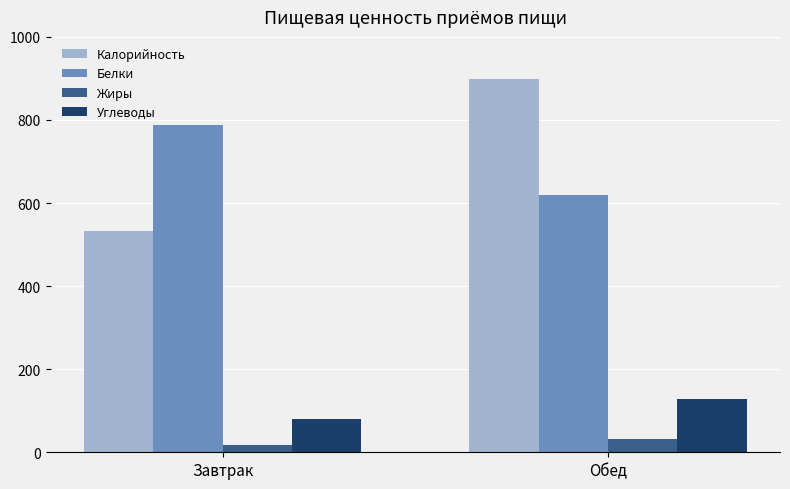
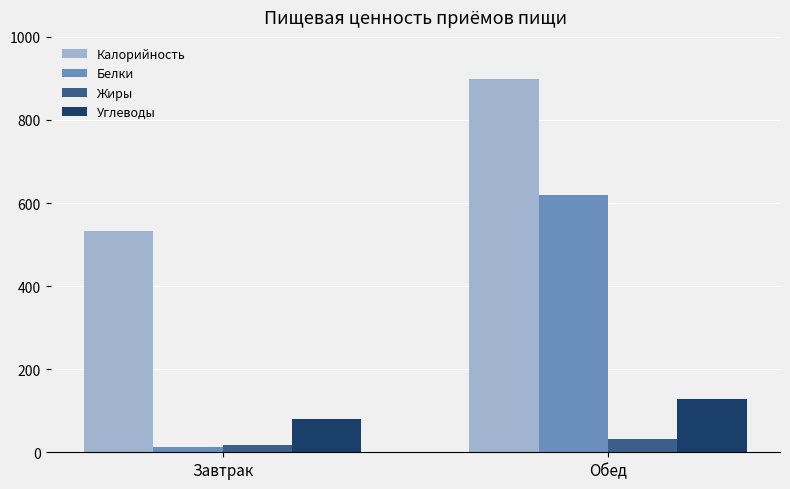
  {
    "Калорийность": {
      "Завтрак": 530,
      "Обед": 900
    },
    "Белки": {
-     "Завтрак": 790,
+     "Завтрак": 10,
      "Обед": 620
    }
  }
